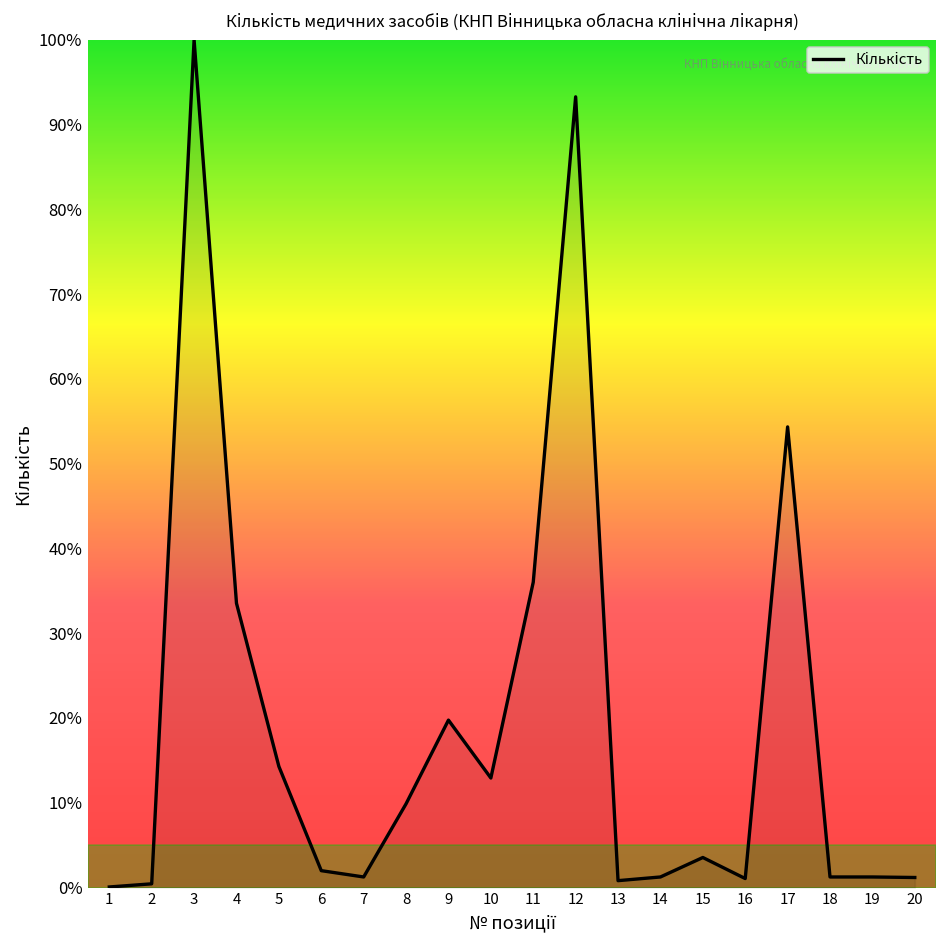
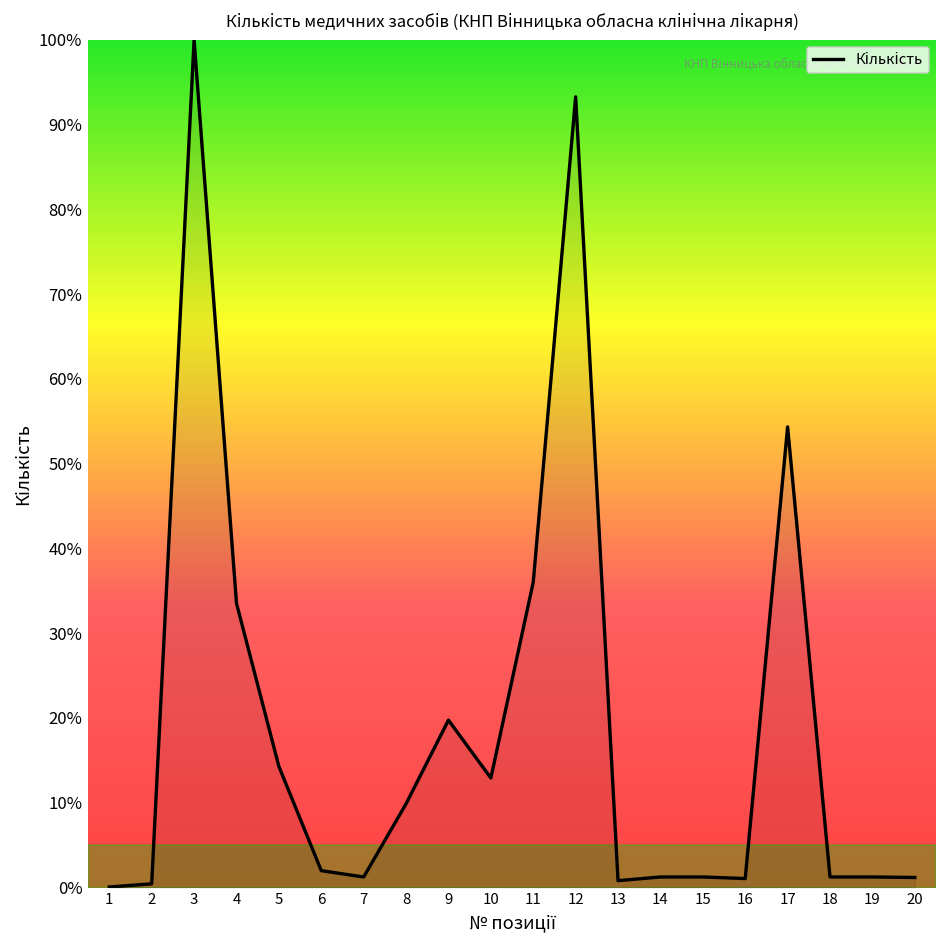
  {
    "1": "0%",
    "2": "0%",
    "3": "100%",
    "4": "34%",
    "5": "14%",
    "6": "2%",
    "7": "1%",
    "8": "10%",
    "9": "20%",
    "10": "13%",
    "11": "36%",
    "12": "93%",
    "13": "1%",
    "14": "1%",
-   "15": "4%",
+   "15": "1%",
    "16": "1%",
    "17": "54%",
    "18": "1%",
    "19": "1%",
    "20": "1%"
  }
